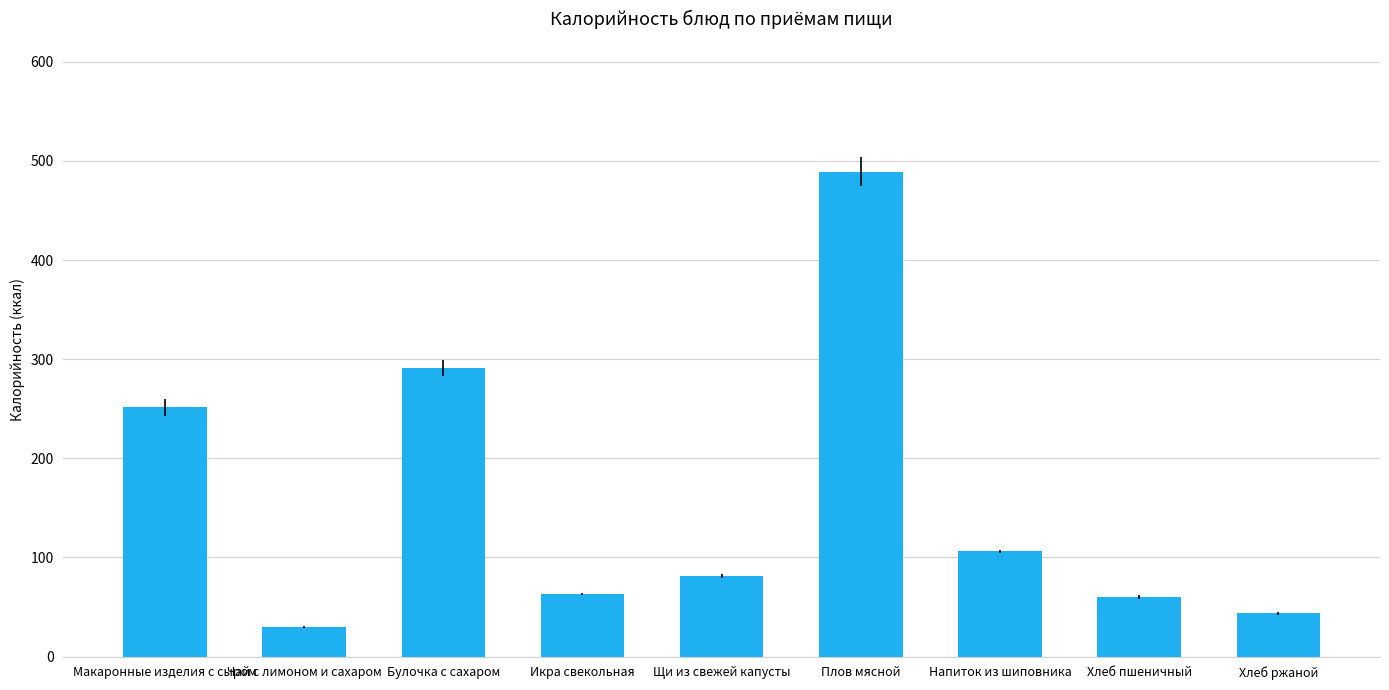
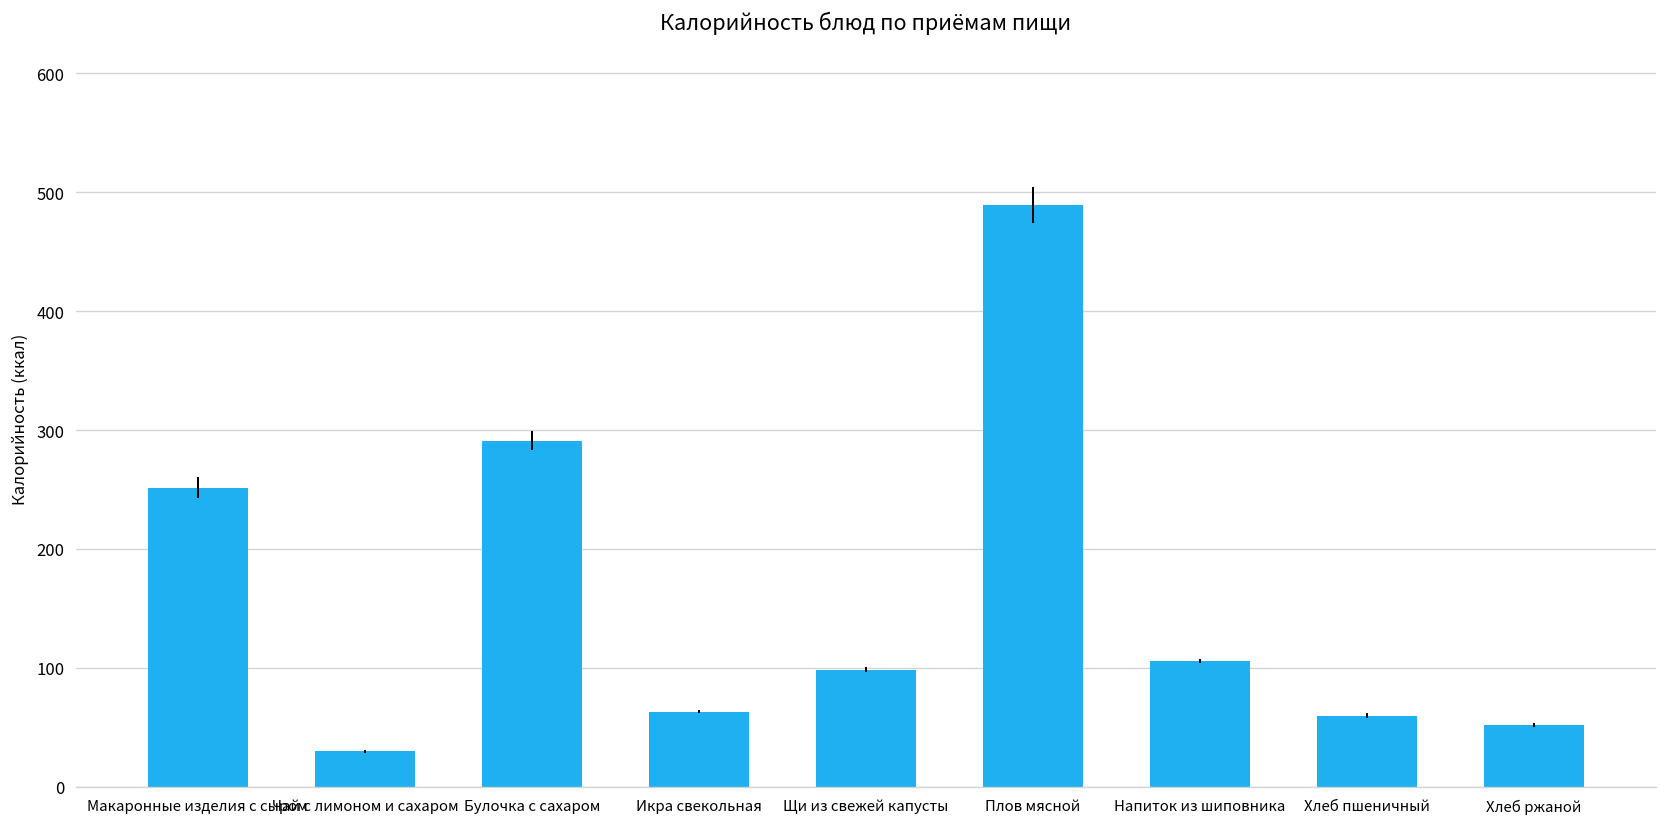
  {
    "Булочка с сахаром": 290,
    "Икра свекольная": 60,
-   "Щи из свежей капусты": 80,
+   "Щи из свежей капусты": 100,
    "Плов мясной": 490,
    "Напиток из шиповника": 110,
    "Хлеб пшеничный": 60,
-   "Хлеб ржаной": 40
+   "Хлеб ржаной": 50
  }
